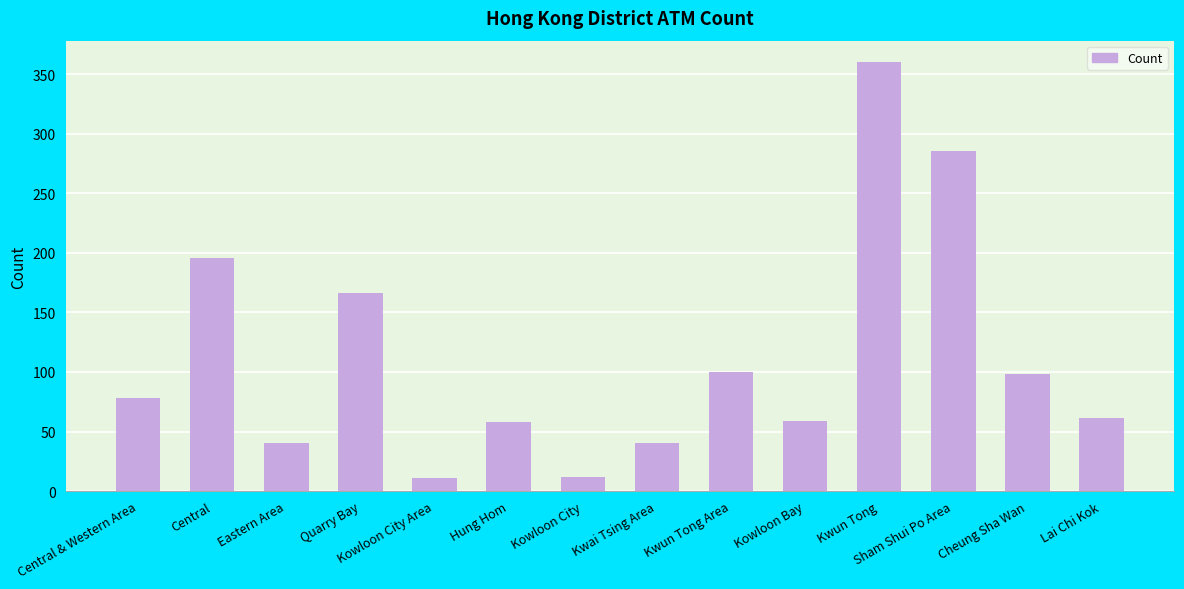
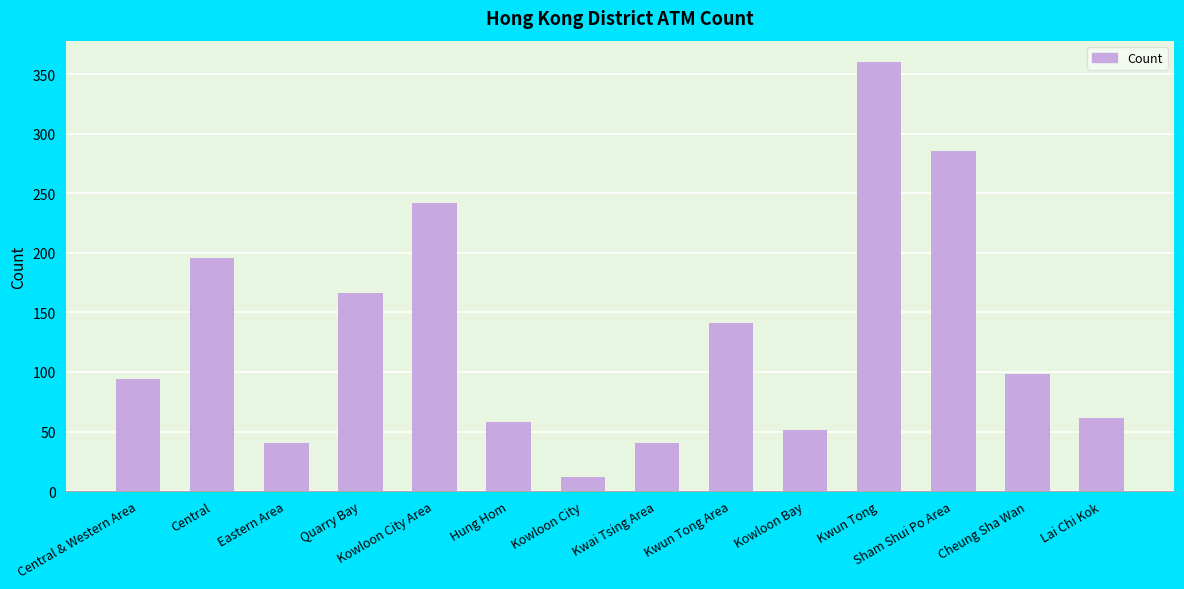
  {
-   "Central & Western Area": 78,
+   "Central & Western Area": 94,
    "Central": 196,
    "Eastern Area": 40,
    "Quarry Bay": 166,
-   "Kowloon City Area": 11,
+   "Kowloon City Area": 242,
    "Hung Hom": 58,
    "Kowloon City": 12,
    "Kwai Tsing Area": 40,
-   "Kwun Tong Area": 100,
-   "Kowloon Bay": 59,
+   "Kwun Tong Area": 141,
+   "Kowloon Bay": 51,
    "Kwun Tong": 360,
    "Sham Shui Po Area": 285,
    "Cheung Sha Wan": 98,
    "Lai Chi Kok": 61
  }
